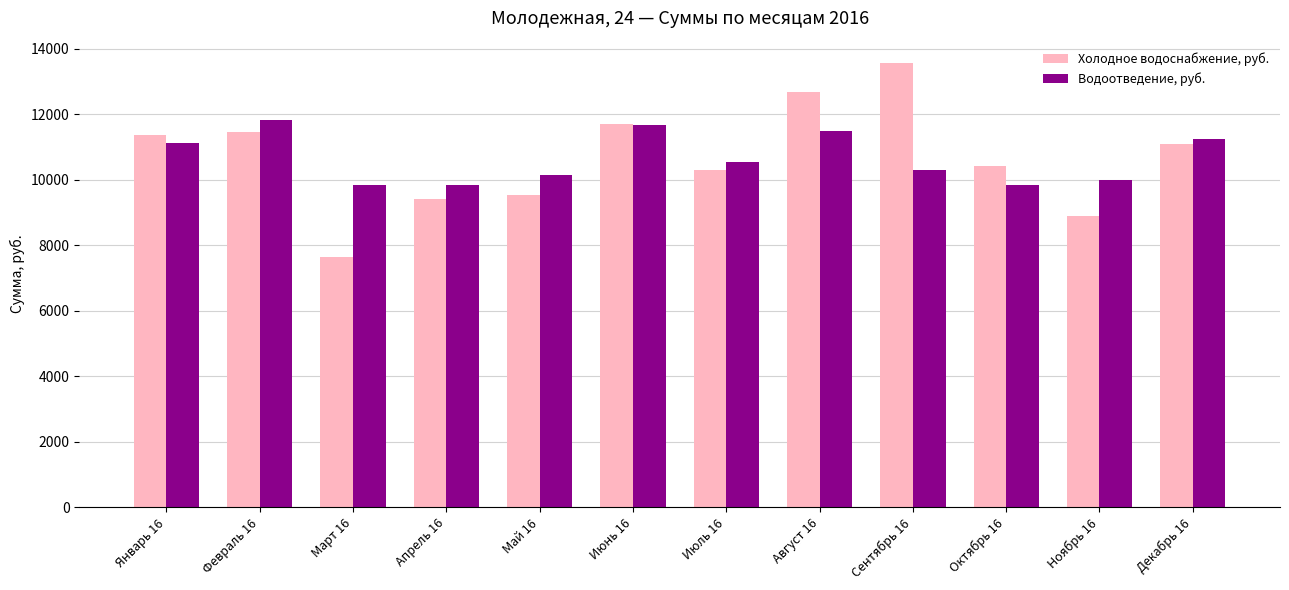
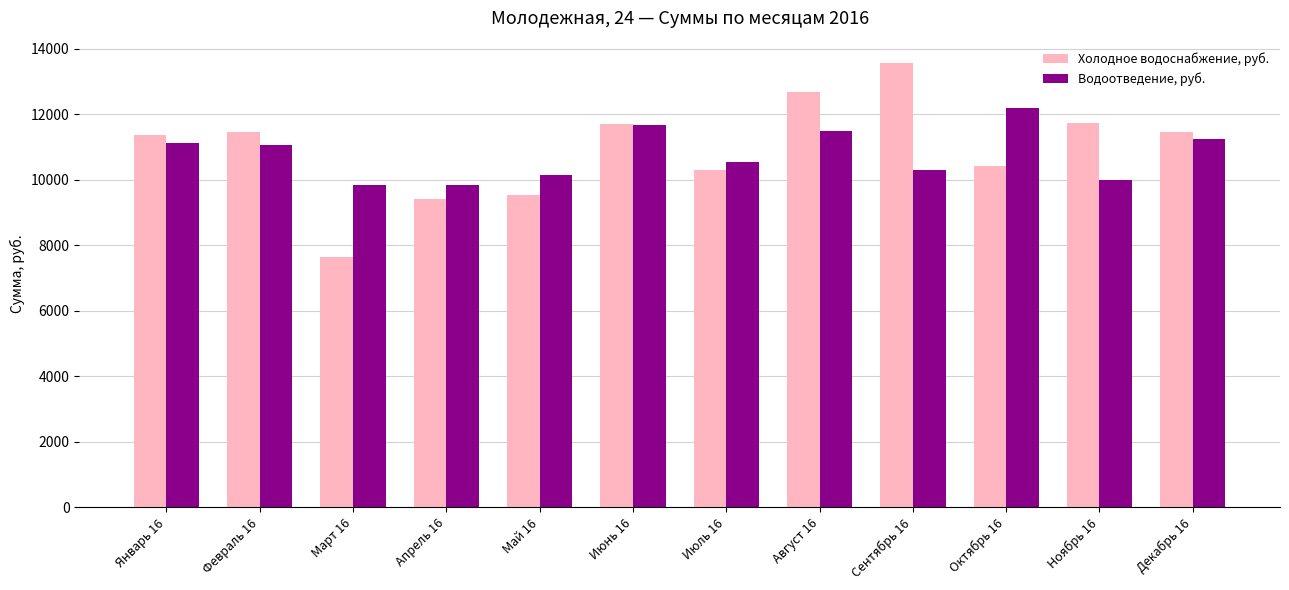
  {
    "Холодное водоснабжение, руб.": {
      "Январь 16": 11400,
      "Февраль 16": 11400,
      "Март 16": 7700,
      "Апрель 16": 9400,
      "Май 16": 9500,
      "Июнь 16": 11700,
      "Июль 16": 10300,
      "Август 16": 12700,
      "Сентябрь 16": 13600,
      "Октябрь 16": 10400,
-     "Ноябрь 16": 8900,
-     "Декабрь 16": 11100
+     "Ноябрь 16": 11700,
+     "Декабрь 16": 11400
    },
    "Водоотведение, руб.": {
      "Январь 16": 11100,
-     "Февраль 16": 11800,
+     "Февраль 16": 11100,
      "Март 16": 9800,
      "Апрель 16": 9800,
      "Май 16": 10100,
      "Июнь 16": 11700,
      "Июль 16": 10500,
      "Август 16": 11500,
      "Сентябрь 16": 10300,
-     "Октябрь 16": 9900,
+     "Октябрь 16": 12200,
      "Ноябрь 16": 10000,
      "Декабрь 16": 11200
    }
  }
